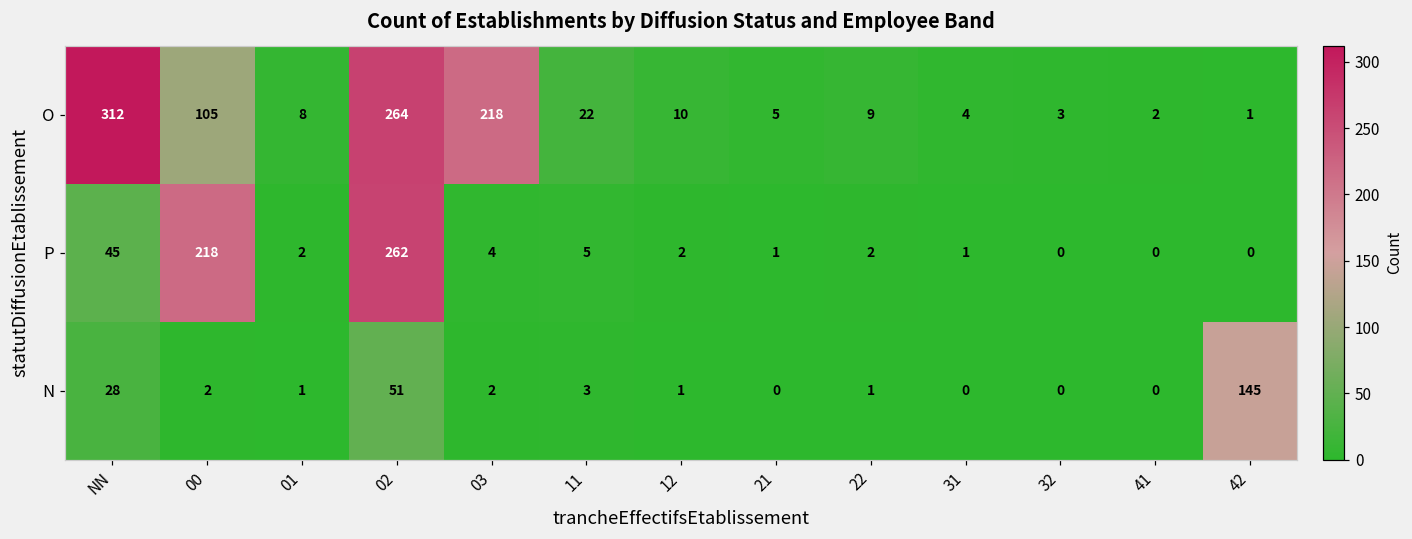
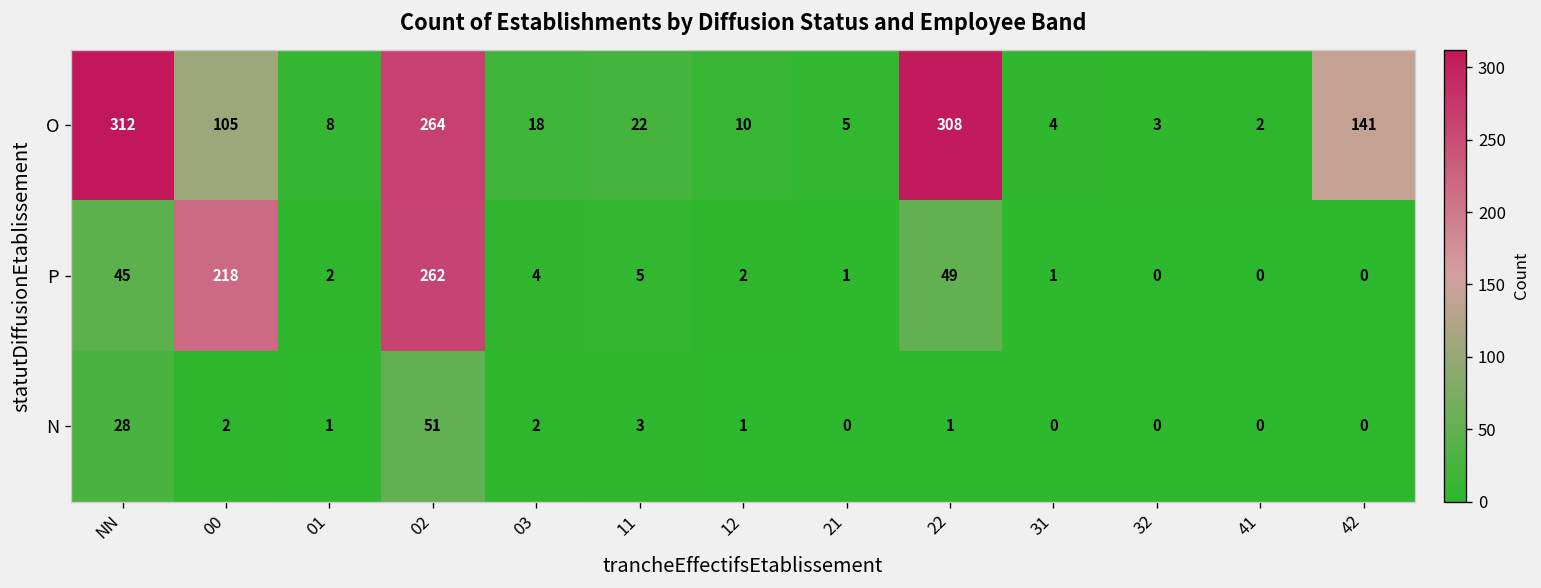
  {
    "O": {
      "NN": 312,
      "00": 105,
      "01": 8,
      "02": 264,
-     "03": 218,
+     "03": 18,
      "11": 22,
      "12": 10,
      "21": 5,
-     "22": 9,
+     "22": 308,
      "31": 4,
      "32": 3,
      "41": 2,
-     "42": 1
+     "42": 141
    },
    "P": {
      "NN": 45,
      "00": 218,
      "01": 2,
      "02": 262,
      "03": 4,
      "11": 5,
      "12": 2,
      "21": 1,
-     "22": 2,
+     "22": 49,
      "31": 1,
      "32": 0,
      "41": 0,
      "42": 0
    },
    "N": {
      "NN": 28,
      "00": 2,
      "01": 1,
      "02": 51,
      "03": 2,
      "11": 3,
      "12": 1,
      "21": 0,
      "22": 1,
      "31": 0,
      "32": 0,
      "41": 0,
-     "42": 145
+     "42": 0
    }
  }
